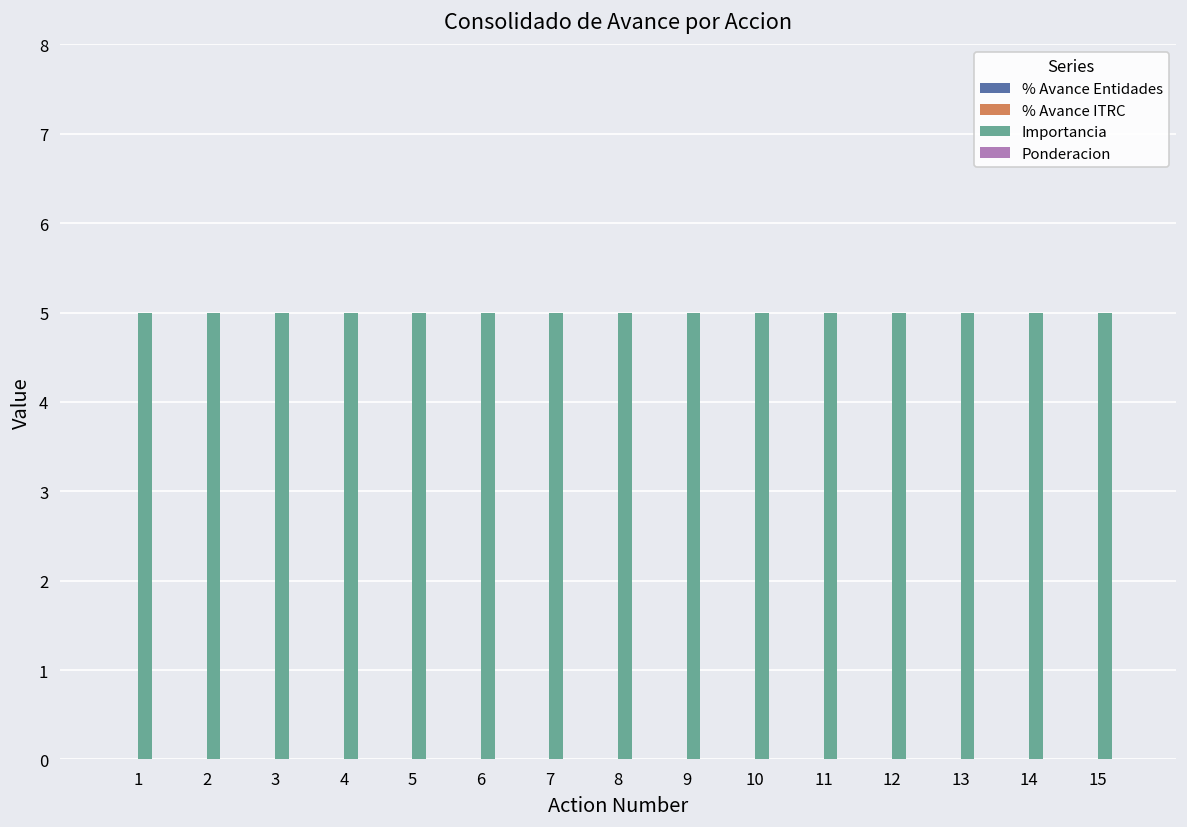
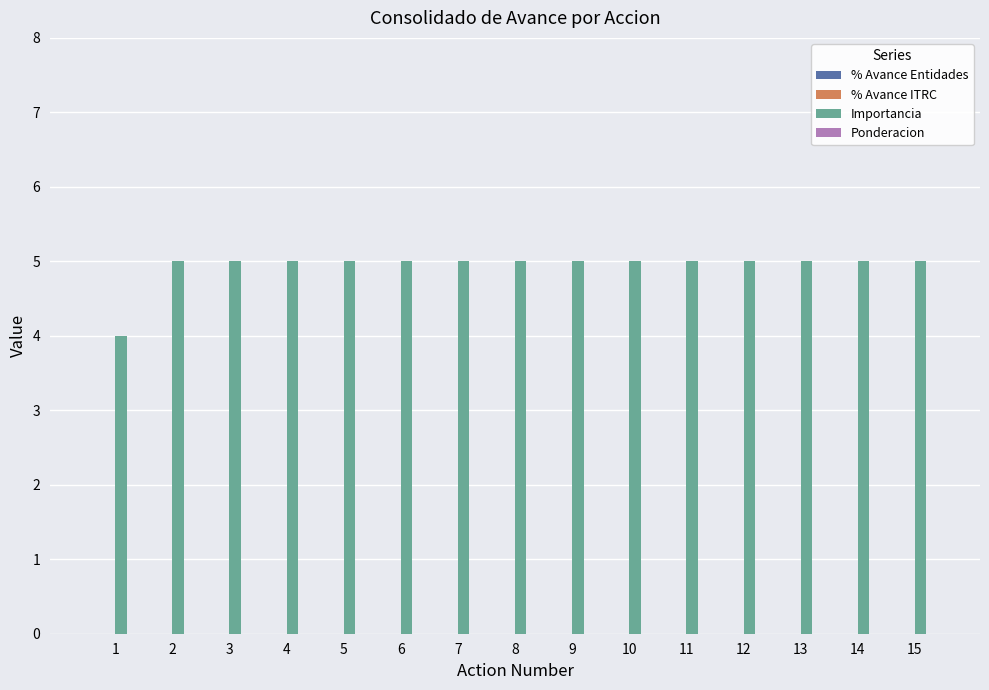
  {
    "% Avance Entidades": {
      "1": 0,
      "2": 0,
      "3": 0,
      "4": 0,
      "5": 0,
      "6": 0,
      "7": 0,
      "8": 0,
      "9": 0,
      "10": 0,
      "11": 0,
      "12": 0,
      "13": 0,
      "14": 0,
      "15": 0
    },
    "% Avance ITRC": {
      "1": 0,
      "2": 0,
      "3": 0,
      "4": 0,
      "5": 0,
      "6": 0,
      "7": 0,
      "8": 0,
      "9": 0,
      "10": 0,
      "11": 0,
      "12": 0,
      "13": 0,
      "14": 0,
      "15": 0
    },
    "Importancia": {
-     "1": 5,
+     "1": 4,
      "2": 5,
      "3": 5,
      "4": 5,
      "5": 5,
      "6": 5,
      "7": 5,
      "8": 5,
      "9": 5,
      "10": 5,
      "11": 5,
      "12": 5,
      "13": 5,
      "14": 5,
      "15": 5
    },
    "Ponderacion": {
      "1": 0,
      "2": 0,
      "3": 0,
      "4": 0,
      "5": 0,
      "6": 0,
      "7": 0,
      "8": 0,
      "9": 0,
      "10": 0,
      "11": 0,
      "12": 0,
      "13": 0,
      "14": 0,
      "15": 0
    }
  }
